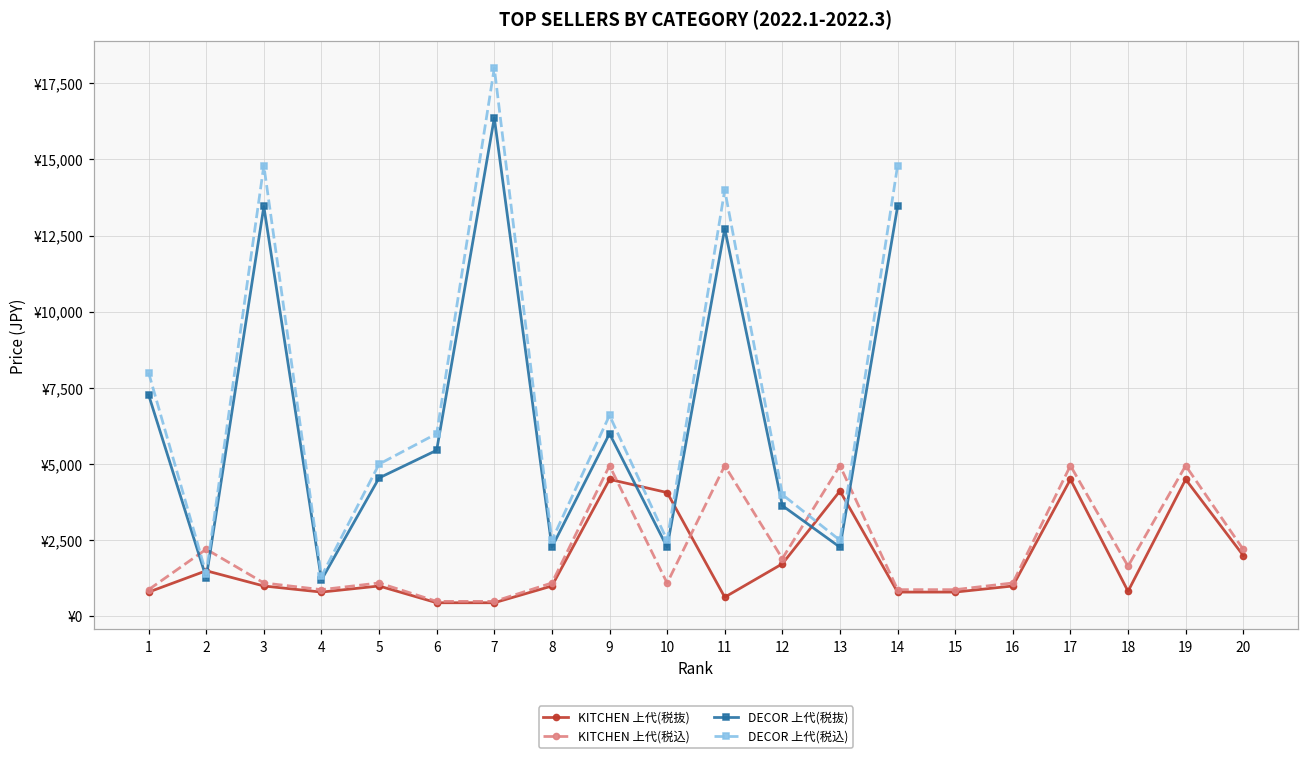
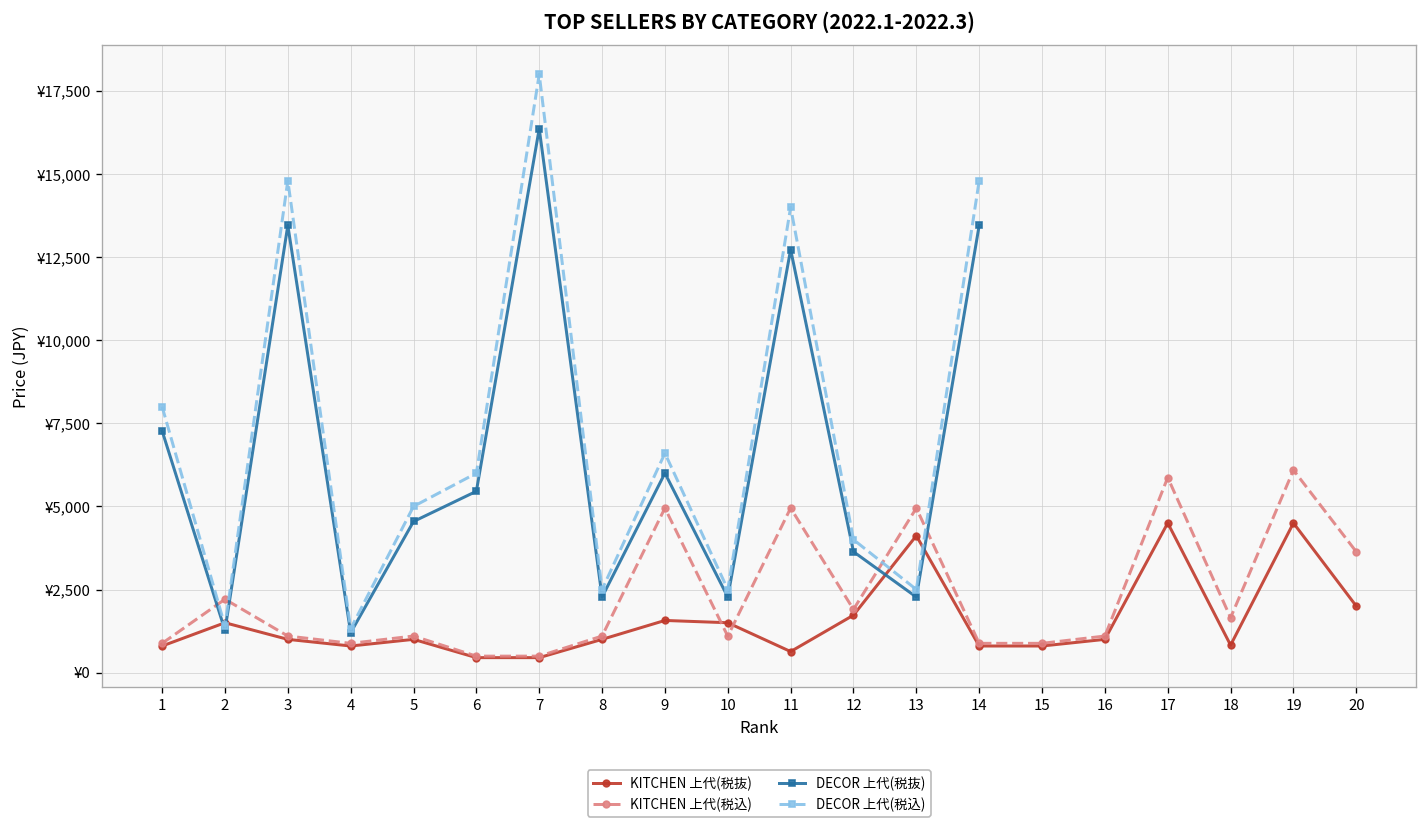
  {
    "KITCHEN 上代(税抜)": {
      "2": "¥1,500",
      "3": "¥1,000",
      "5": "¥1,000",
      "8": "¥1,000",
-     "9": "¥4,500",
-     "10": "¥4,100",
+     "9": "¥1,600",
+     "10": "¥1,500",
      "11": "¥600",
      "12": "¥1,700",
      "13": "¥4,100",
      "16": "¥1,000",
      "17": "¥4,500",
      "18": "¥800",
      "19": "¥4,500",
      "20": "¥2,000"
    },
    "KITCHEN 上代(税込)": {
      "2": "¥2,200",
      "3": "¥1,100",
      "5": "¥1,100",
      "8": "¥1,100",
      "9": "¥5,000",
      "10": "¥1,100",
      "11": "¥5,000",
      "12": "¥1,900",
      "13": "¥5,000",
      "16": "¥1,100",
-     "17": "¥5,000",
+     "17": "¥5,900",
      "18": "¥1,700",
-     "19": "¥5,000",
-     "20": "¥2,200"
+     "19": "¥6,100",
+     "20": "¥3,600"
    },
    "DECOR 上代(税抜)": {
      "1": "¥7,300",
      "2": "¥1,300",
      "3": "¥13,500",
      "4": "¥1,200",
      "5": "¥4,500",
      "6": "¥5,500",
      "7": "¥16,400",
      "8": "¥2,300",
      "9": "¥6,000",
      "10": "¥2,300",
      "11": "¥12,700",
      "12": "¥3,600",
      "13": "¥2,300",
      "14": "¥13,500"
    },
    "DECOR 上代(税込)": {
      "1": "¥8,000",
      "2": "¥1,400",
      "3": "¥14,800",
      "4": "¥1,300",
      "5": "¥5,000",
      "6": "¥6,000",
      "7": "¥18,000",
      "8": "¥2,500",
      "9": "¥6,600",
      "10": "¥2,500",
      "11": "¥14,000",
      "12": "¥4,000",
      "13": "¥2,500",
      "14": "¥14,800"
    }
  }
